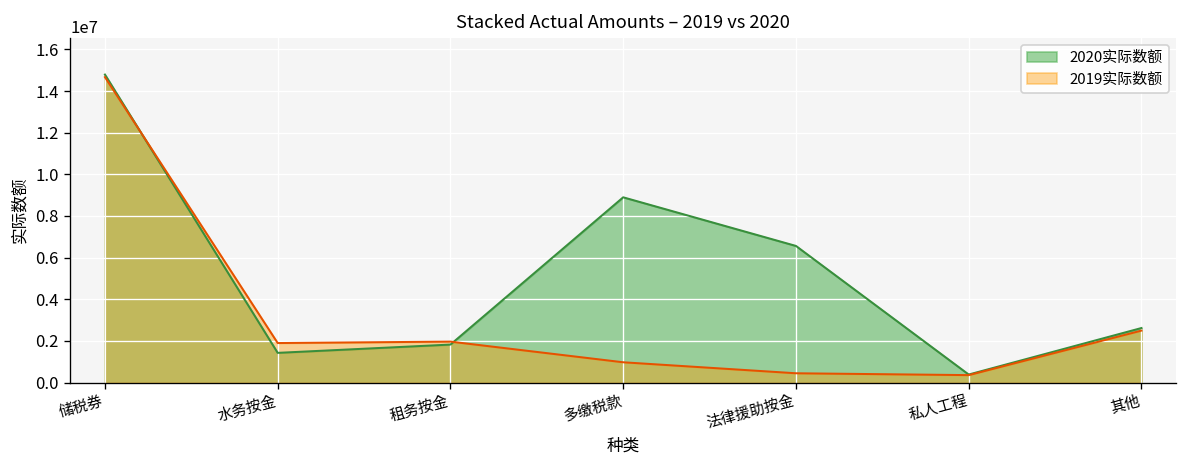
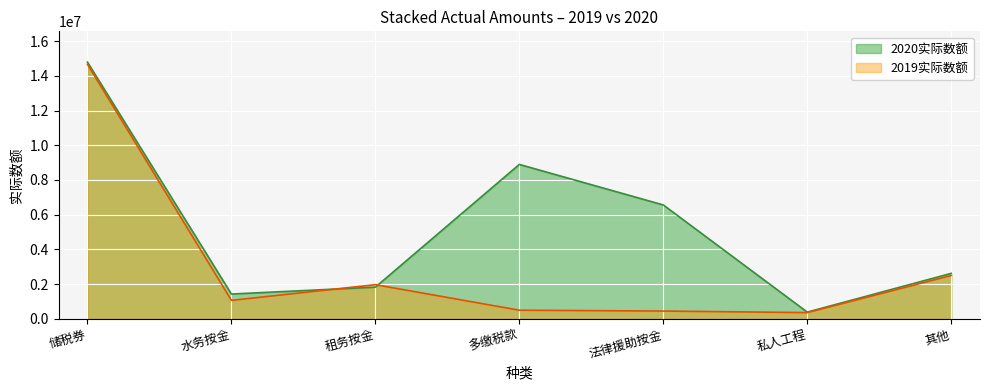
  {
    "2020实际数额": {
      "水务按金": 1400000,
      "多缴税款": 8900000,
      "法律援助按金": 6600000
    },
    "2019实际数额": {
-     "水务按金": 1900000,
-     "多缴税款": 1000000,
+     "水务按金": 1100000,
+     "多缴税款": 500000,
      "法律援助按金": 400000
    }
  }
